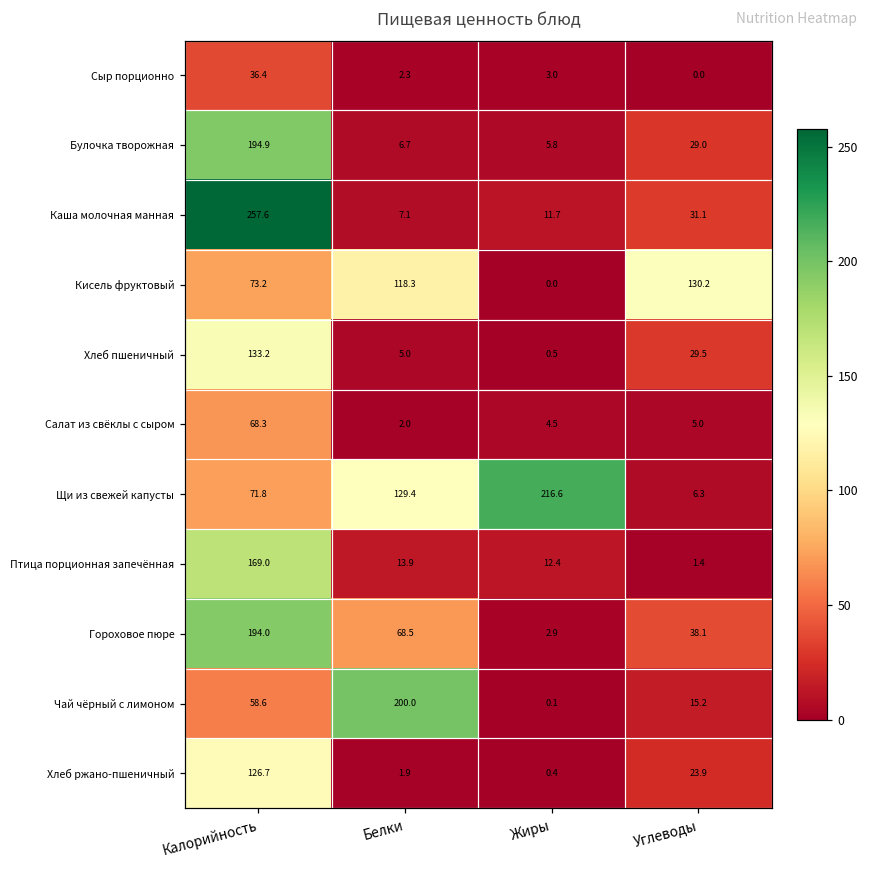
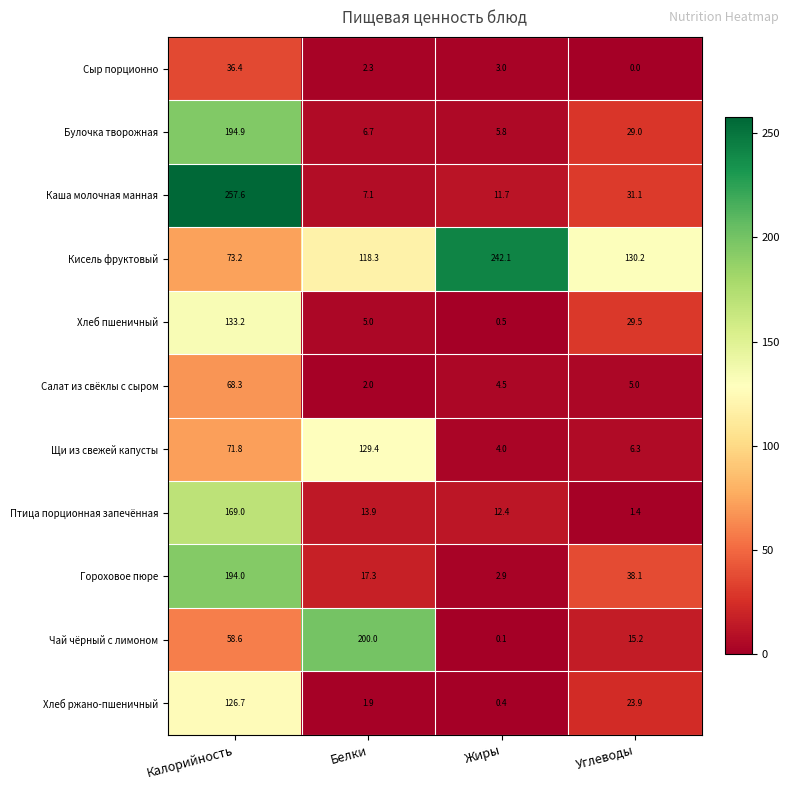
  {
    "Сыр порционно": {
      "Калорийность": 36.4,
      "Белки": 2.3,
      "Жиры": 3.0,
      "Углеводы": 0.0
    },
    "Булочка творожная": {
      "Калорийность": 194.9,
      "Белки": 6.7,
      "Жиры": 5.8,
      "Углеводы": 29.0
    },
    "Каша молочная манная": {
      "Калорийность": 257.6,
      "Белки": 7.1,
      "Жиры": 11.7,
      "Углеводы": 31.1
    },
    "Кисель фруктовый": {
      "Калорийность": 73.2,
      "Белки": 118.3,
-     "Жиры": 0.0,
+     "Жиры": 242.1,
      "Углеводы": 130.2
    },
    "Хлеб пшеничный": {
      "Калорийность": 133.2,
      "Белки": 5.0,
      "Жиры": 0.5,
      "Углеводы": 29.5
    },
    "Салат из свёклы с сыром": {
      "Калорийность": 68.3,
      "Белки": 2.0,
      "Жиры": 4.5,
      "Углеводы": 5.0
    },
    "Щи из свежей капусты": {
      "Калорийность": 71.8,
      "Белки": 129.4,
-     "Жиры": 216.6,
+     "Жиры": 4.0,
      "Углеводы": 6.3
    },
    "Птица порционная запечённая": {
      "Калорийность": 169.0,
      "Белки": 13.9,
      "Жиры": 12.4,
      "Углеводы": 1.4
    },
    "Гороховое пюре": {
      "Калорийность": 194.0,
-     "Белки": 68.5,
+     "Белки": 17.3,
      "Жиры": 2.9,
      "Углеводы": 38.1
    },
    "Чай чёрный с лимоном": {
      "Калорийность": 58.6,
      "Белки": 200.0,
      "Жиры": 0.1,
      "Углеводы": 15.2
    },
    "Хлеб ржано-пшеничный": {
      "Калорийность": 126.7,
      "Белки": 1.9,
      "Жиры": 0.4,
      "Углеводы": 23.9
    }
  }
